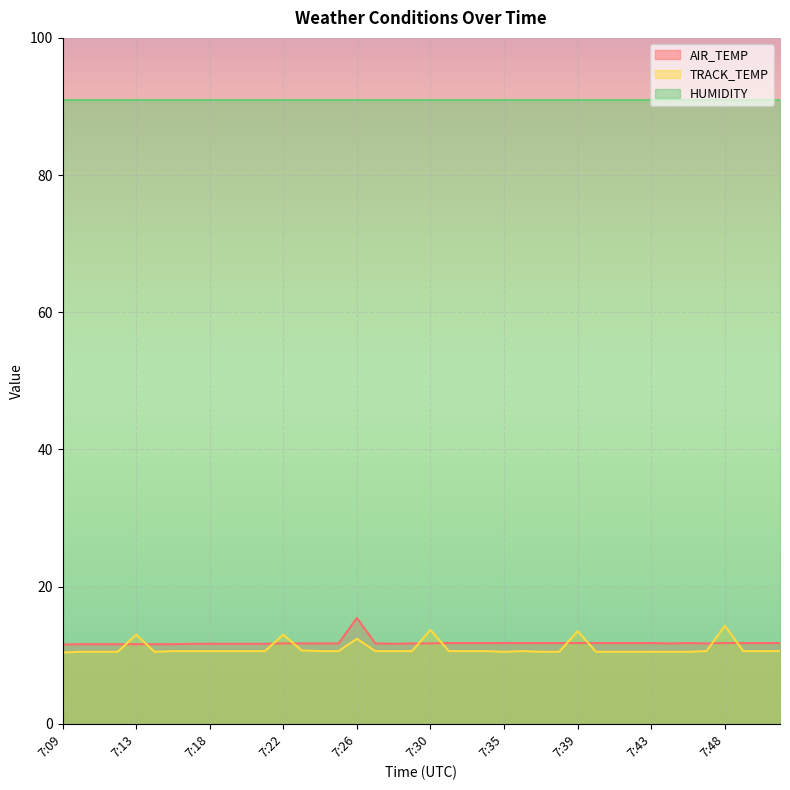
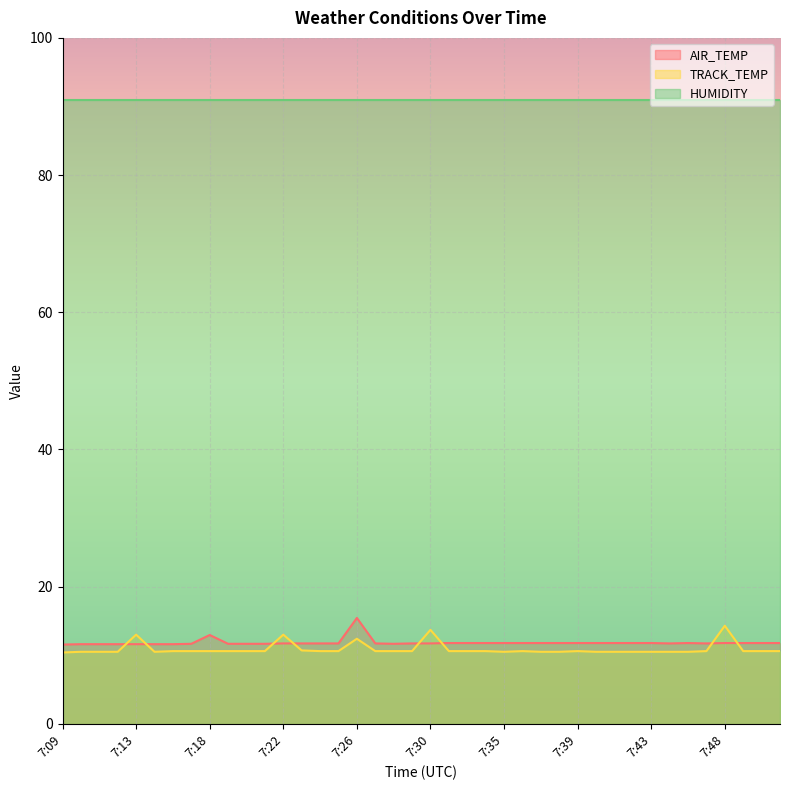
  {
    "AIR_TEMP": {
      "7:09": 12,
      "7:13": 12,
-     "7:18": 12,
+     "7:18": 13,
      "7:22": 12,
      "7:26": 15,
      "7:30": 12,
      "7:35": 12,
      "7:39": 12,
      "7:43": 12,
      "7:48": 12
    },
    "TRACK_TEMP": {
      "7:09": 10,
      "7:13": 13,
      "7:18": 11,
      "7:22": 13,
      "7:26": 12,
      "7:30": 14,
      "7:35": 11,
-     "7:39": 14,
+     "7:39": 11,
      "7:43": 11,
      "7:48": 14
    },
    "HUMIDITY": {
      "7:09": 91,
      "7:13": 91,
      "7:18": 91,
      "7:22": 91,
      "7:26": 91,
      "7:30": 91,
      "7:35": 91,
      "7:39": 91
    }
  }
